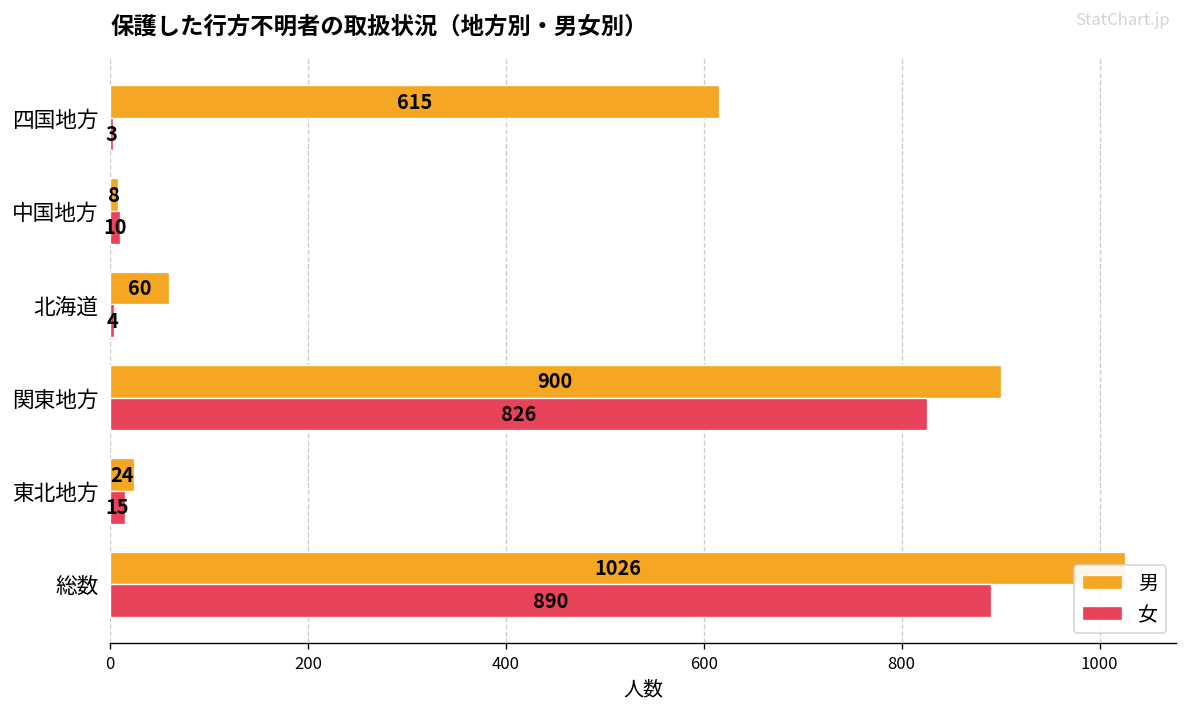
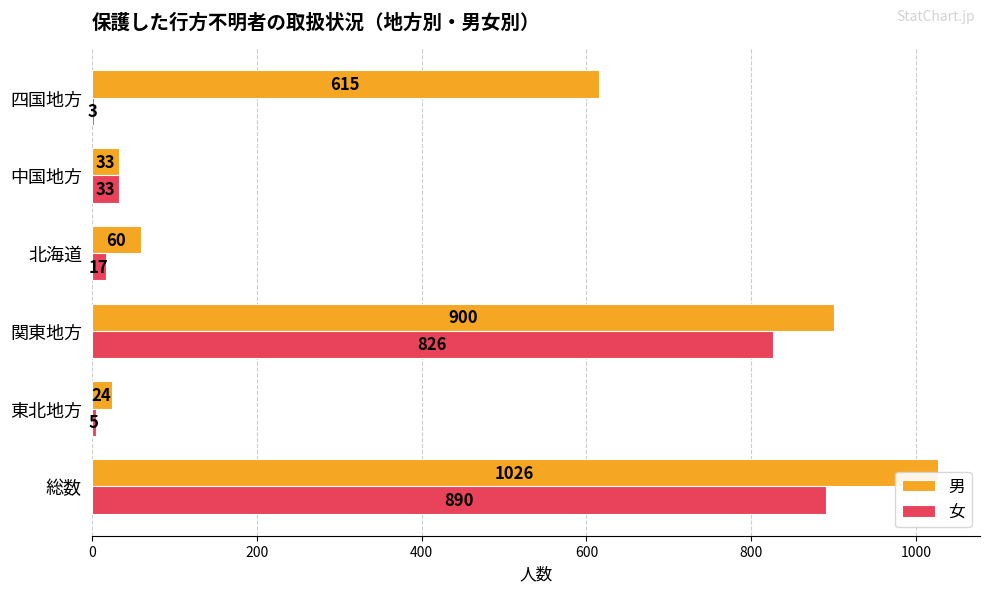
  {
    "男": {
      "四国地方": 615,
-     "中国地方": 8,
+     "中国地方": 33,
      "北海道": 60,
      "関東地方": 900,
      "東北地方": 24
    },
    "女": {
      "四国地方": 3,
-     "中国地方": 10,
-     "北海道": 4,
+     "中国地方": 33,
+     "北海道": 17,
      "関東地方": 826,
-     "東北地方": 15,
+     "東北地方": 5,
      "総数": 890
    }
  }
